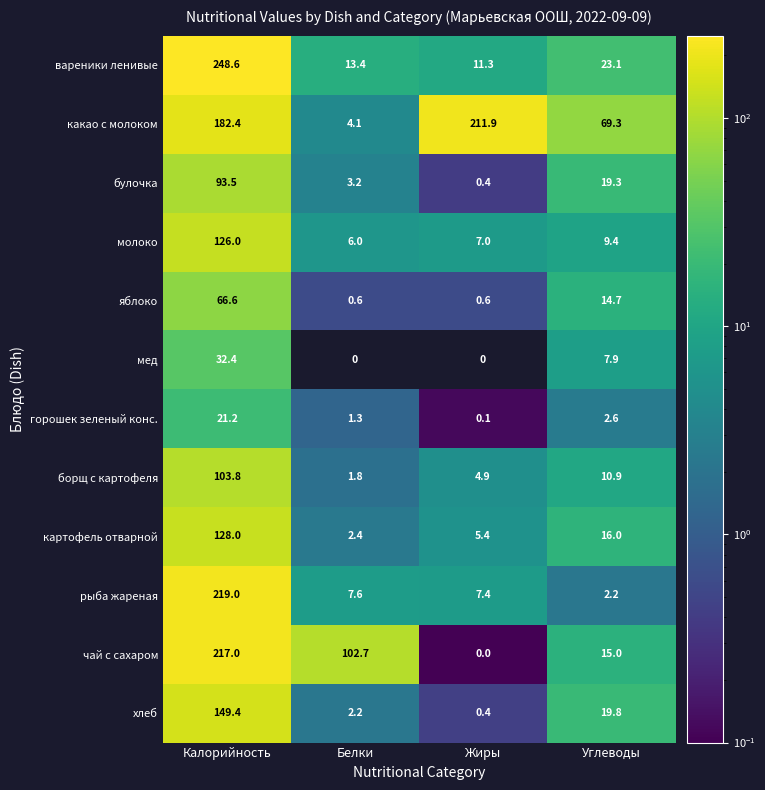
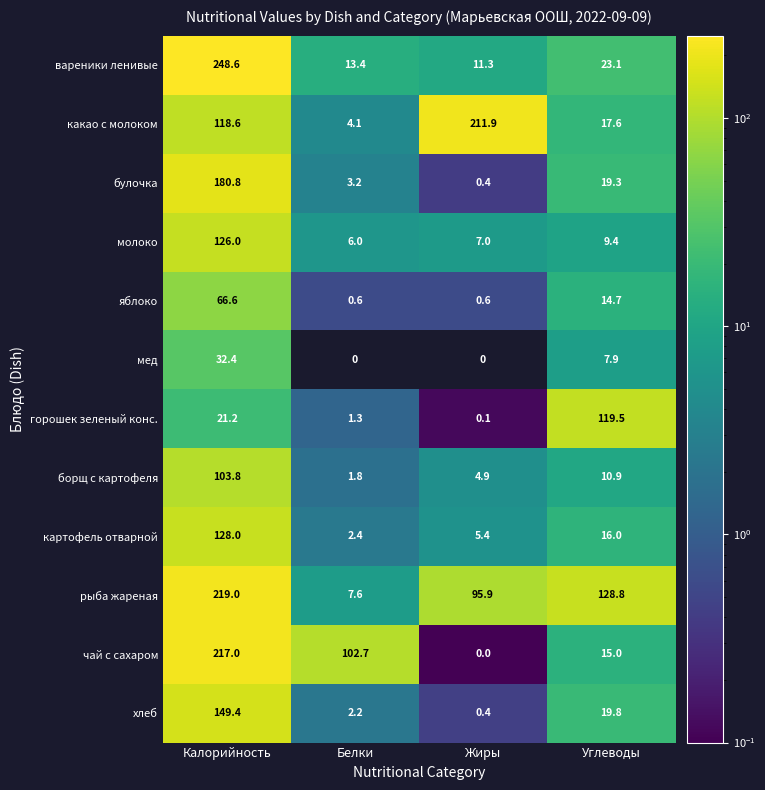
  {
    "вареники ленивые": {
      "Калорийность": 248.6,
      "Белки": 13.4,
      "Жиры": 11.3,
      "Углеводы": 23.1
    },
    "какао с молоком": {
-     "Калорийность": 182.4,
+     "Калорийность": 118.6,
      "Белки": 4.1,
      "Жиры": 211.9,
-     "Углеводы": 69.3
+     "Углеводы": 17.6
    },
    "булочка": {
-     "Калорийность": 93.5,
+     "Калорийность": 180.8,
      "Белки": 3.2,
      "Жиры": 0.4,
      "Углеводы": 19.3
    },
    "молоко": {
      "Калорийность": 126.0,
      "Белки": 6.0,
      "Жиры": 7.0,
      "Углеводы": 9.4
    },
    "яблоко": {
      "Калорийность": 66.6,
      "Белки": 0.6,
      "Жиры": 0.6,
      "Углеводы": 14.7
    },
    "мед": {
      "Калорийность": 32.4,
      "Углеводы": 7.9
    },
    "горошек зеленый конс.": {
      "Калорийность": 21.2,
      "Белки": 1.3,
      "Жиры": 0.1,
-     "Углеводы": 2.6
+     "Углеводы": 119.5
    },
    "борщ с картофеля": {
      "Калорийность": 103.8,
      "Белки": 1.8,
      "Жиры": 4.9,
      "Углеводы": 10.9
    },
    "картофель отварной": {
      "Калорийность": 128.0,
      "Белки": 2.4,
      "Жиры": 5.4,
      "Углеводы": 16.0
    },
    "рыба жареная": {
      "Калорийность": 219.0,
      "Белки": 7.6,
-     "Жиры": 7.4,
-     "Углеводы": 2.2
+     "Жиры": 95.9,
+     "Углеводы": 128.8
    },
    "чай с сахаром": {
      "Калорийность": 217.0,
      "Белки": 102.7,
      "Жиры": 0.0,
      "Углеводы": 15.0
    },
    "хлеб": {
      "Калорийность": 149.4,
      "Белки": 2.2,
      "Жиры": 0.4,
      "Углеводы": 19.8
    }
  }
